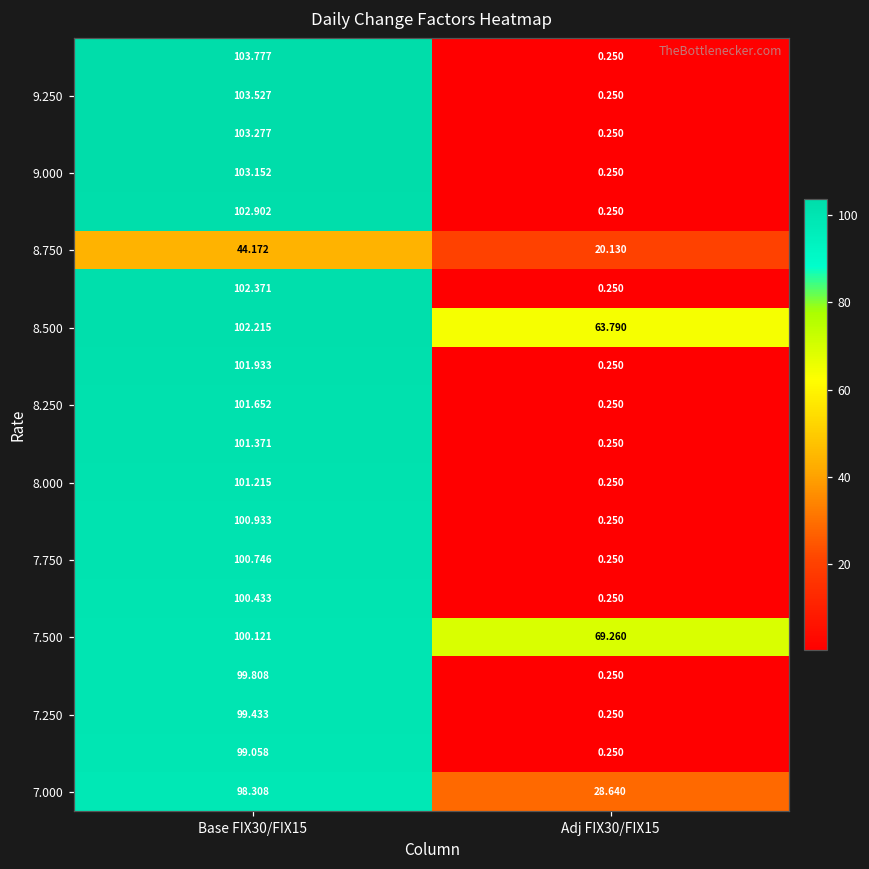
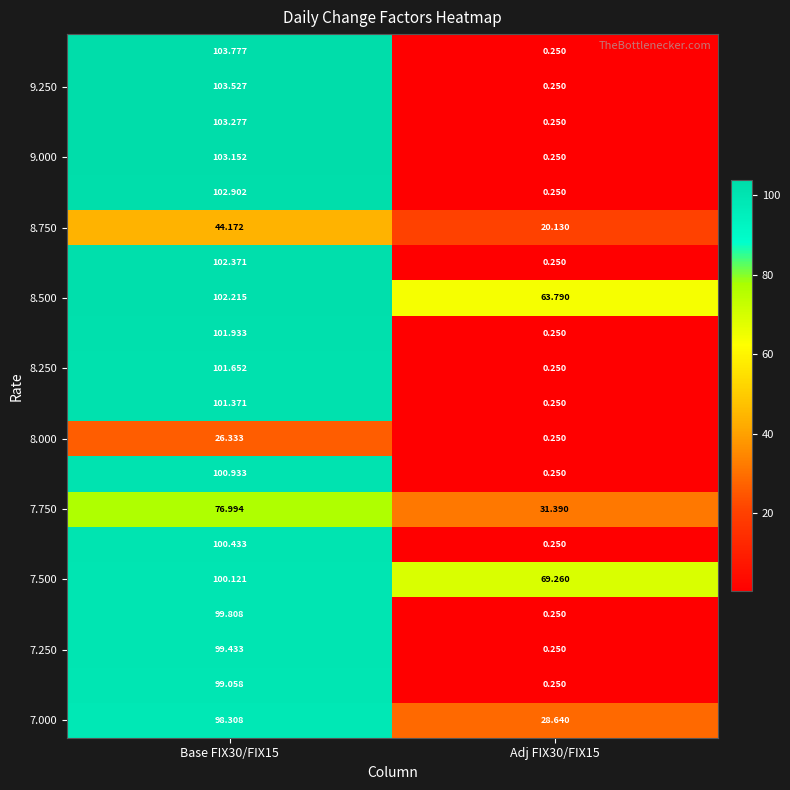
  {
    "9.250": {
      "Base FIX30/FIX15": 103.527,
      "Adj FIX30/FIX15": 0.250
    },
    "9.000": {
      "Base FIX30/FIX15": 103.152,
      "Adj FIX30/FIX15": 0.250
    },
    "8.750": {
      "Base FIX30/FIX15": 44.172,
      "Adj FIX30/FIX15": 20.130
    },
    "8.500": {
      "Base FIX30/FIX15": 102.215,
      "Adj FIX30/FIX15": 63.790
    },
    "8.250": {
      "Base FIX30/FIX15": 101.652,
      "Adj FIX30/FIX15": 0.250
    },
    "8.000": {
-     "Base FIX30/FIX15": 101.215,
+     "Base FIX30/FIX15": 26.333,
      "Adj FIX30/FIX15": 0.250
    },
    "7.750": {
-     "Base FIX30/FIX15": 100.746,
-     "Adj FIX30/FIX15": 0.250
+     "Base FIX30/FIX15": 76.994,
+     "Adj FIX30/FIX15": 31.390
    },
    "7.500": {
      "Base FIX30/FIX15": 100.121,
      "Adj FIX30/FIX15": 69.260
    },
    "7.250": {
      "Base FIX30/FIX15": 99.433,
      "Adj FIX30/FIX15": 0.250
    },
    "7.000": {
      "Base FIX30/FIX15": 98.308,
      "Adj FIX30/FIX15": 28.640
    }
  }
